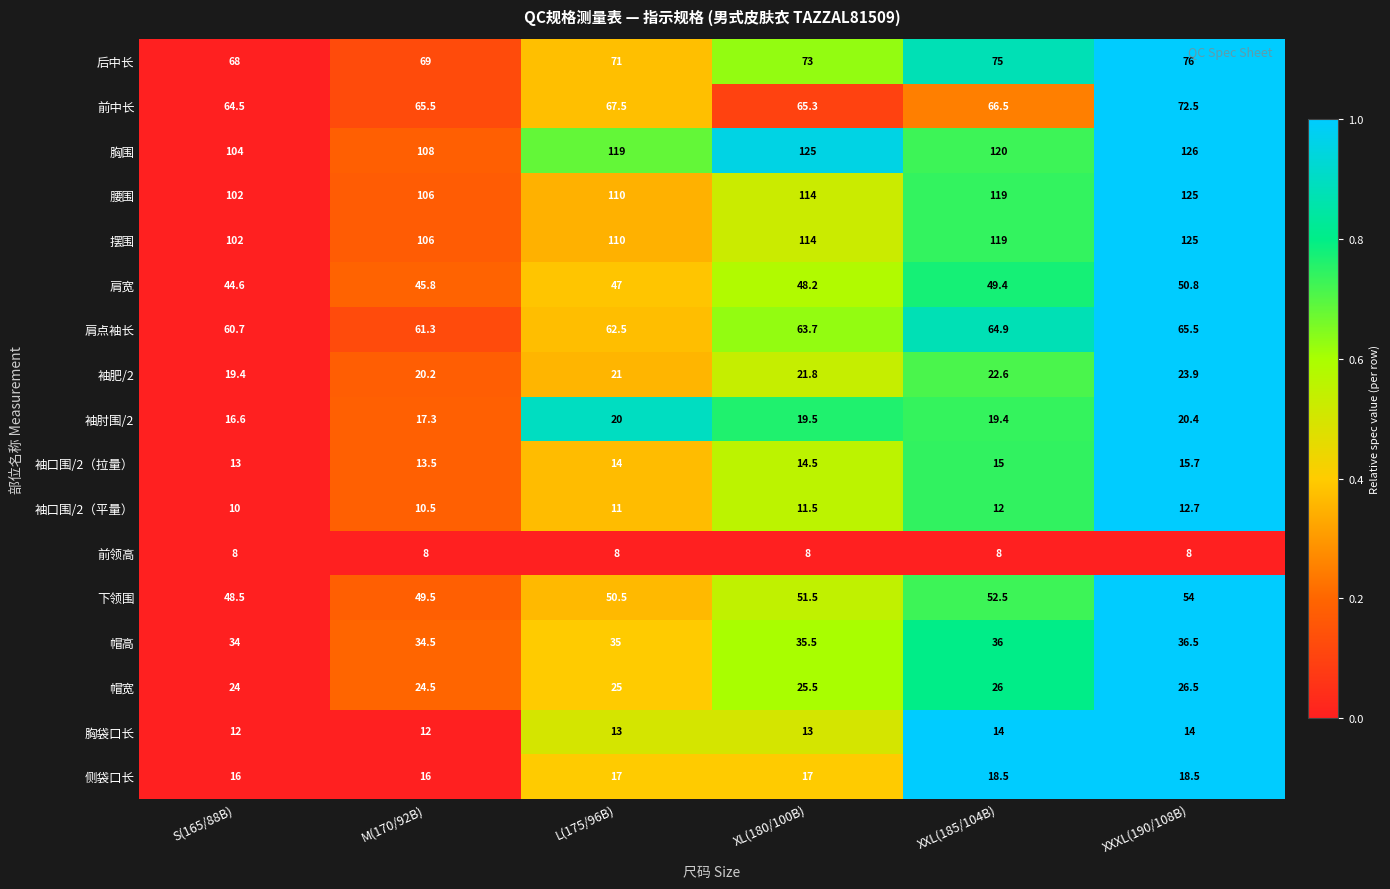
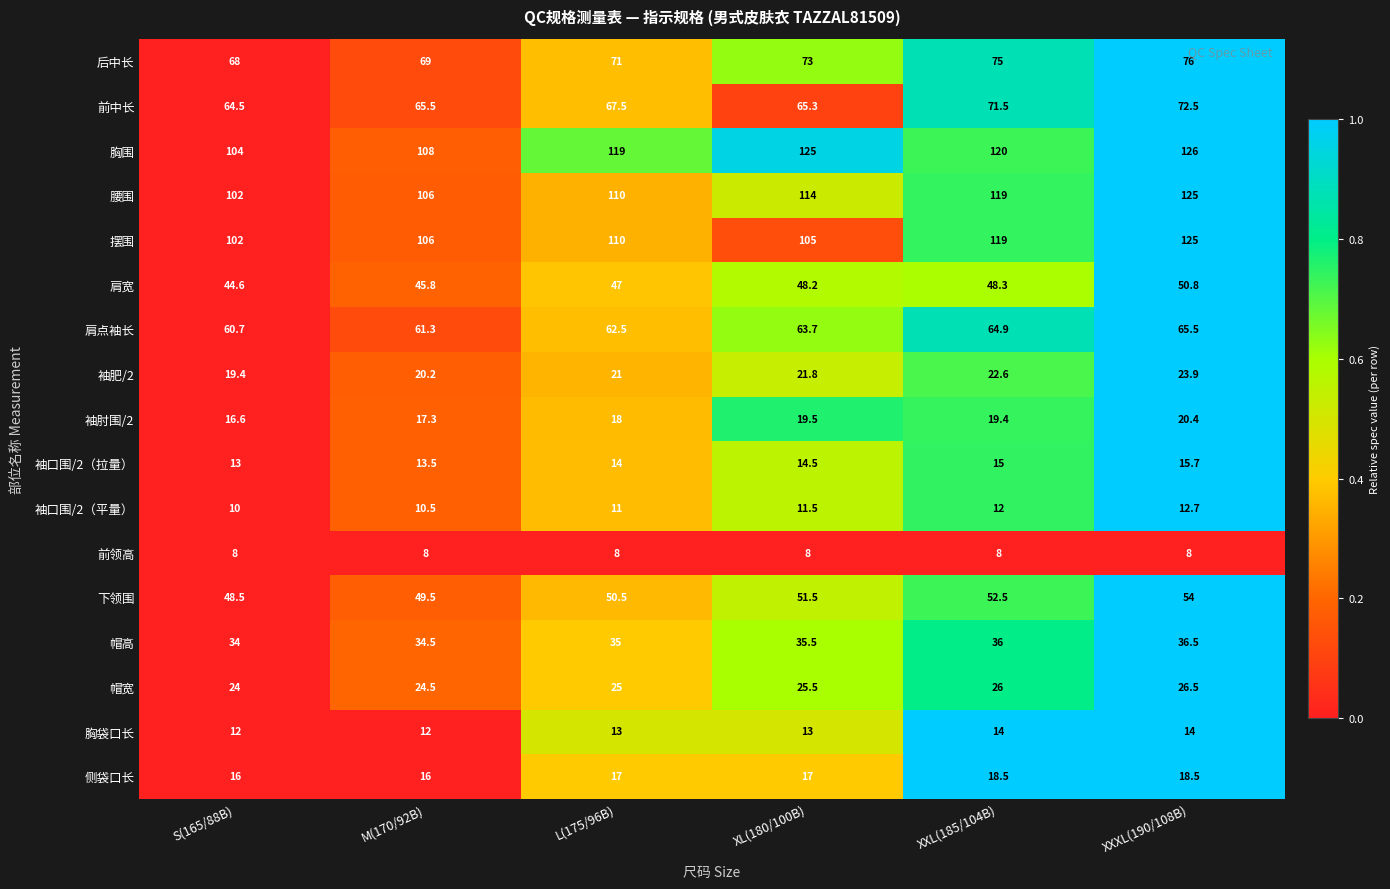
  {
    "后中长": {
      "S(165/88B)": 68,
      "M(170/92B)": 69,
      "L(175/96B)": 71,
      "XL(180/100B)": 73,
      "XXL(185/104B)": 75
    },
    "前中长": {
      "S(165/88B)": 64.5,
      "M(170/92B)": 65.5,
      "L(175/96B)": 67.5,
      "XL(180/100B)": 65.3,
-     "XXL(185/104B)": 66.5,
+     "XXL(185/104B)": 71.5,
      "XXXL(190/108B)": 72.5
    },
    "胸围": {
      "S(165/88B)": 104,
      "M(170/92B)": 108,
      "L(175/96B)": 119,
      "XL(180/100B)": 125,
      "XXL(185/104B)": 120,
      "XXXL(190/108B)": 126
    },
    "腰围": {
      "S(165/88B)": 102,
      "M(170/92B)": 106,
      "L(175/96B)": 110,
      "XL(180/100B)": 114,
      "XXL(185/104B)": 119,
      "XXXL(190/108B)": 125
    },
    "摆围": {
      "S(165/88B)": 102,
      "M(170/92B)": 106,
      "L(175/96B)": 110,
-     "XL(180/100B)": 114,
+     "XL(180/100B)": 105,
      "XXL(185/104B)": 119,
      "XXXL(190/108B)": 125
    },
    "肩宽": {
      "S(165/88B)": 44.6,
      "M(170/92B)": 45.8,
      "L(175/96B)": 47,
      "XL(180/100B)": 48.2,
-     "XXL(185/104B)": 49.4,
+     "XXL(185/104B)": 48.3,
      "XXXL(190/108B)": 50.8
    },
    "肩点袖长": {
      "S(165/88B)": 60.7,
      "M(170/92B)": 61.3,
      "L(175/96B)": 62.5,
      "XL(180/100B)": 63.7,
      "XXL(185/104B)": 64.9,
      "XXXL(190/108B)": 65.5
    },
    "袖肥/2": {
      "S(165/88B)": 19.4,
      "M(170/92B)": 20.2,
      "L(175/96B)": 21,
      "XL(180/100B)": 21.8,
      "XXL(185/104B)": 22.6,
      "XXXL(190/108B)": 23.9
    },
    "袖肘围/2": {
      "S(165/88B)": 16.6,
      "M(170/92B)": 17.3,
-     "L(175/96B)": 20,
+     "L(175/96B)": 18,
      "XL(180/100B)": 19.5,
      "XXL(185/104B)": 19.4,
      "XXXL(190/108B)": 20.4
    },
    "袖口围/2（拉量）": {
      "S(165/88B)": 13,
      "M(170/92B)": 13.5,
      "L(175/96B)": 14,
      "XL(180/100B)": 14.5,
      "XXL(185/104B)": 15,
      "XXXL(190/108B)": 15.7
    },
    "袖口围/2（平量）": {
      "S(165/88B)": 10,
      "M(170/92B)": 10.5,
      "L(175/96B)": 11,
      "XL(180/100B)": 11.5,
      "XXL(185/104B)": 12,
      "XXXL(190/108B)": 12.7
    },
    "前领高": {
      "S(165/88B)": 8,
      "M(170/92B)": 8,
      "L(175/96B)": 8,
      "XL(180/100B)": 8,
      "XXL(185/104B)": 8,
      "XXXL(190/108B)": 8
    },
    "下领围": {
      "S(165/88B)": 48.5,
      "M(170/92B)": 49.5,
      "L(175/96B)": 50.5,
      "XL(180/100B)": 51.5,
      "XXL(185/104B)": 52.5,
      "XXXL(190/108B)": 54
    },
    "帽高": {
      "S(165/88B)": 34,
      "M(170/92B)": 34.5,
      "L(175/96B)": 35,
      "XL(180/100B)": 35.5,
      "XXL(185/104B)": 36,
      "XXXL(190/108B)": 36.5
    },
    "帽宽": {
      "S(165/88B)": 24,
      "M(170/92B)": 24.5,
      "L(175/96B)": 25,
      "XL(180/100B)": 25.5,
      "XXL(185/104B)": 26,
      "XXXL(190/108B)": 26.5
    },
    "胸袋口长": {
      "S(165/88B)": 12,
      "M(170/92B)": 12,
      "L(175/96B)": 13,
      "XL(180/100B)": 13,
      "XXL(185/104B)": 14,
      "XXXL(190/108B)": 14
    },
    "侧袋口长": {
      "S(165/88B)": 16,
      "M(170/92B)": 16,
      "L(175/96B)": 17,
      "XL(180/100B)": 17,
      "XXL(185/104B)": 18.5,
      "XXXL(190/108B)": 18.5
    }
  }
